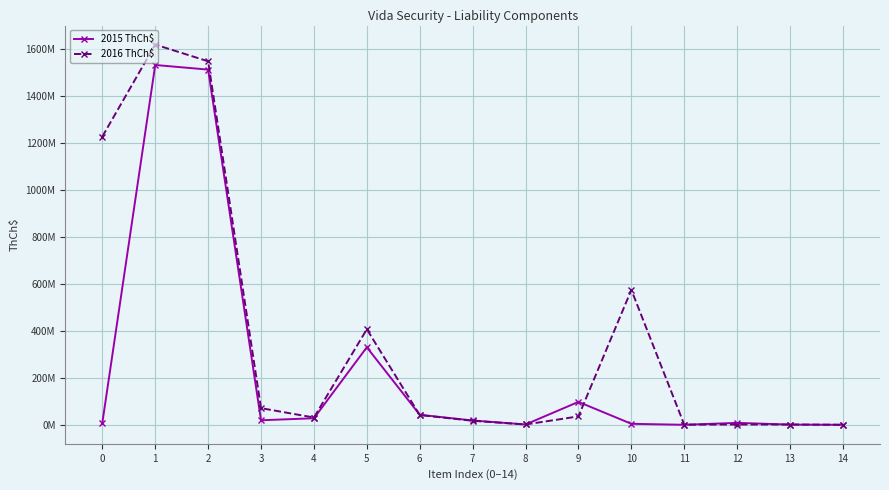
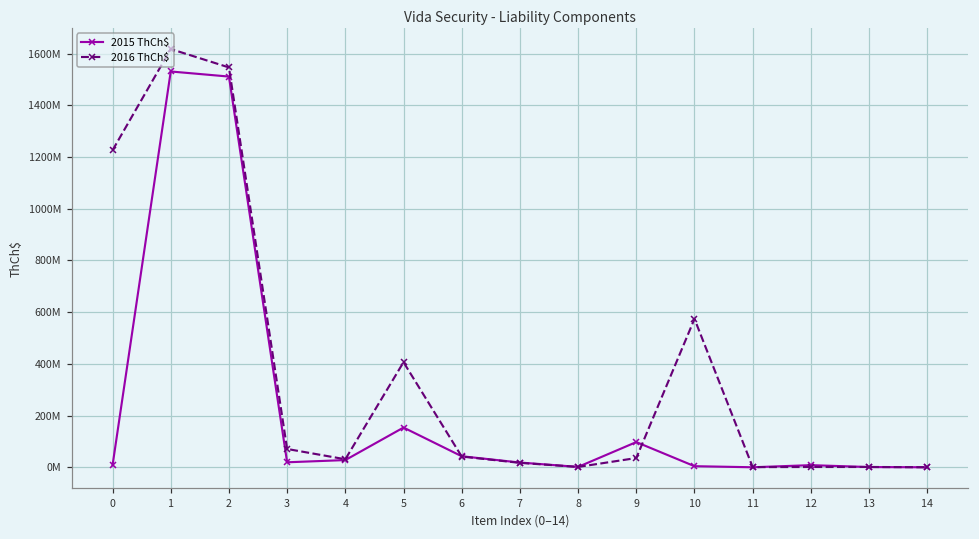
  {
    "2015 ThCh$": {
      "0": 10000000,
      "1": 1530000000,
      "2": 1510000000,
      "3": 20000000,
-     "5": 330000000,
+     "5": 150000000,
      "9": 100000000,
      "10": 0
    },
    "2016 ThCh$": {
      "0": 1230000000,
      "2": 1550000000,
      "3": 70000000,
      "5": 410000000,
      "9": 40000000,
      "10": 570000000
    }
  }
